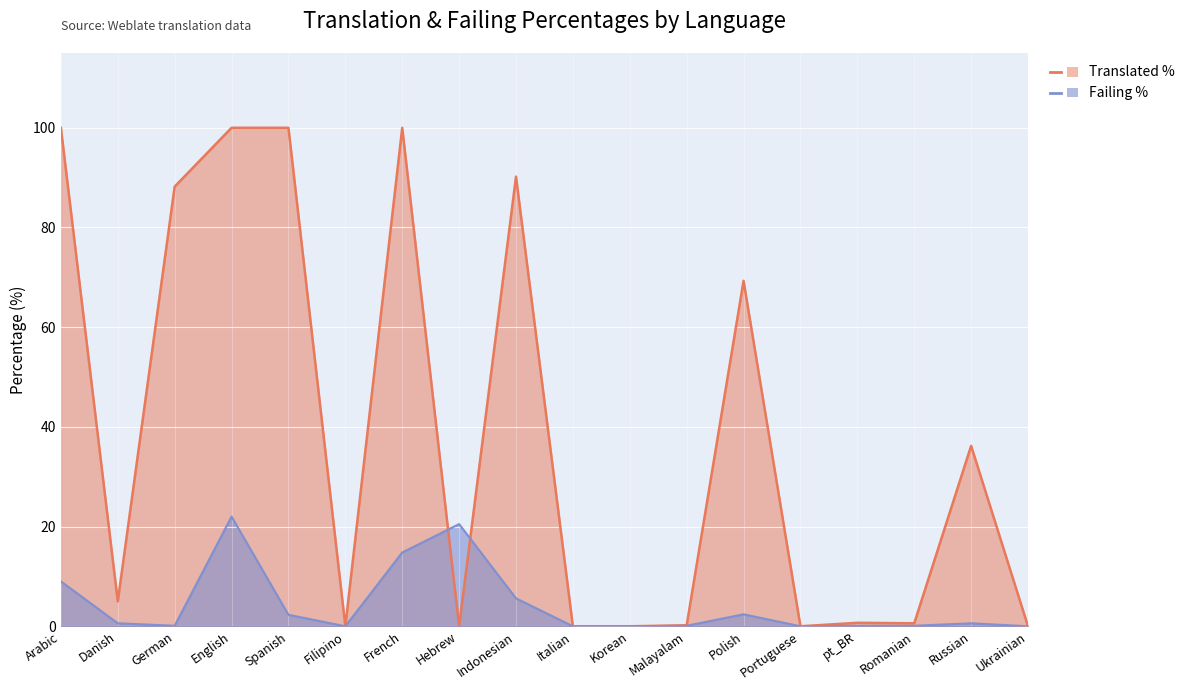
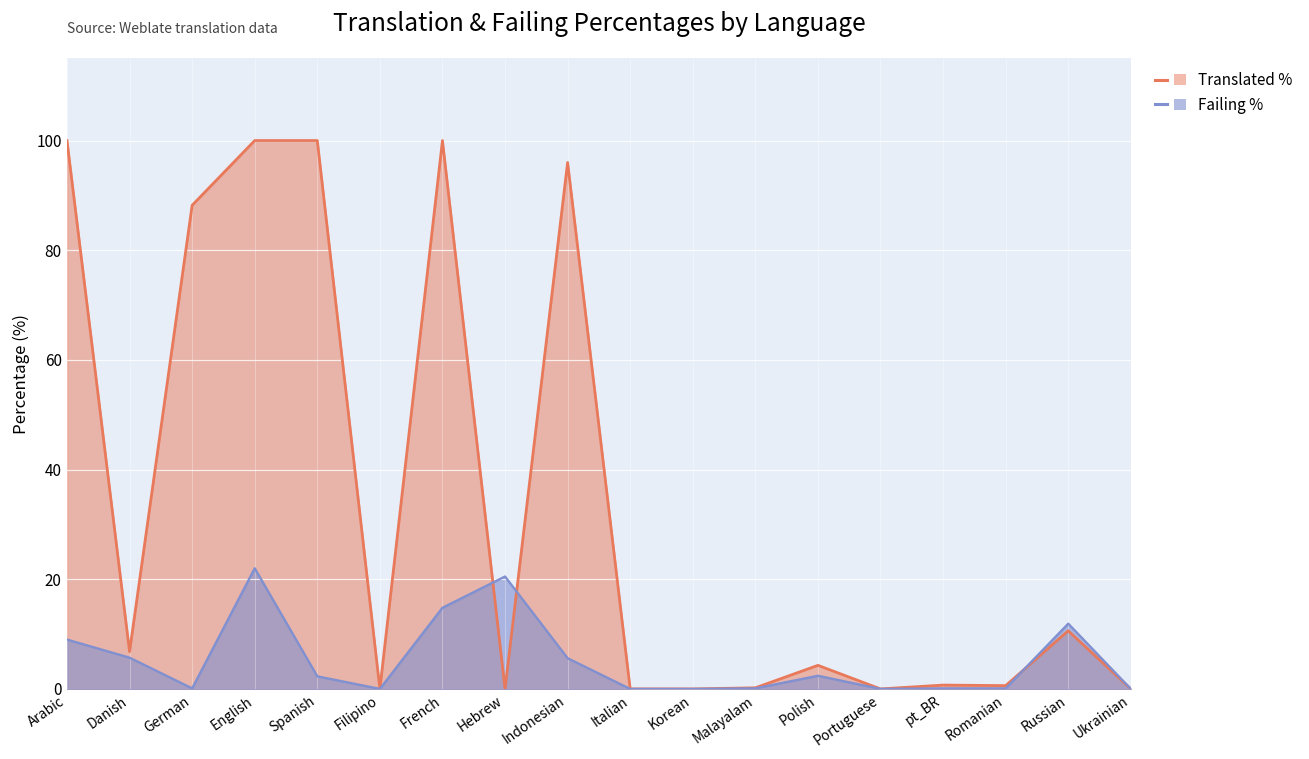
  {
    "Translated %": {
      "Arabic": 100,
-     "Danish": 5,
+     "Danish": 7,
      "German": 88,
      "English": 100,
      "Spanish": 100,
      "French": 100,
      "Hebrew": 0,
-     "Indonesian": 90,
-     "Polish": 69,
+     "Indonesian": 96,
+     "Polish": 4,
      "pt_BR": 1,
-     "Russian": 36
+     "Russian": 11
    },
    "Failing %": {
      "Arabic": 9,
-     "Danish": 1,
+     "Danish": 6,
      "German": 0,
      "English": 22,
      "Spanish": 2,
      "French": 15,
      "Hebrew": 21,
      "Indonesian": 6,
      "Polish": 2,
      "pt_BR": 0,
-     "Russian": 1
+     "Russian": 12
    }
  }
